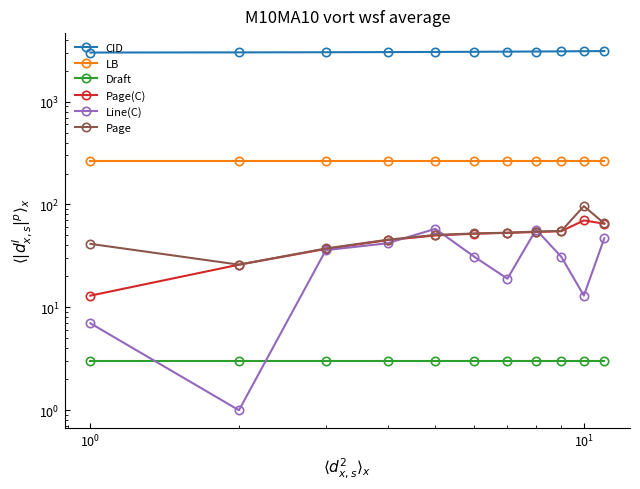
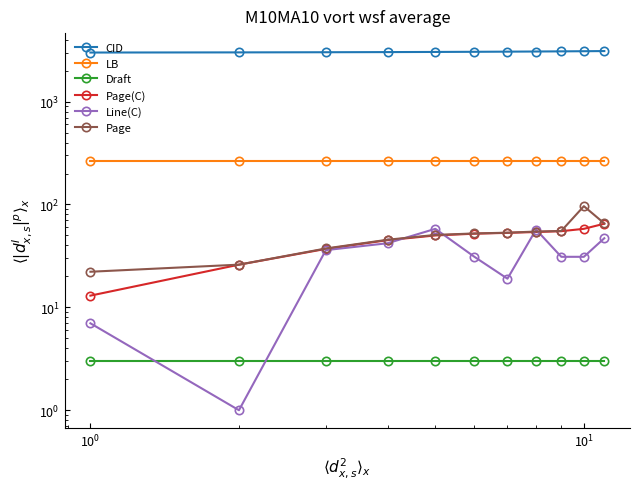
  {
    "CID": {
      "10^0": 3000,
      "10^1": 3100
    },
    "LB": {
      "10^0": 260,
      "10^1": 260
    },
    "Draft": {
      "10^0": 3,
      "10^1": 3
    },
    "Page(C)": {
      "10^0": 13,
-     "10^1": 70
+     "10^1": 60
    },
    "Line(C)": {
      "10^0": 7,
-     "10^1": 13
+     "10^1": 31
    },
    "Page": {
-     "10^0": 41,
+     "10^0": 22,
      "10^1": 100
    }
  }
